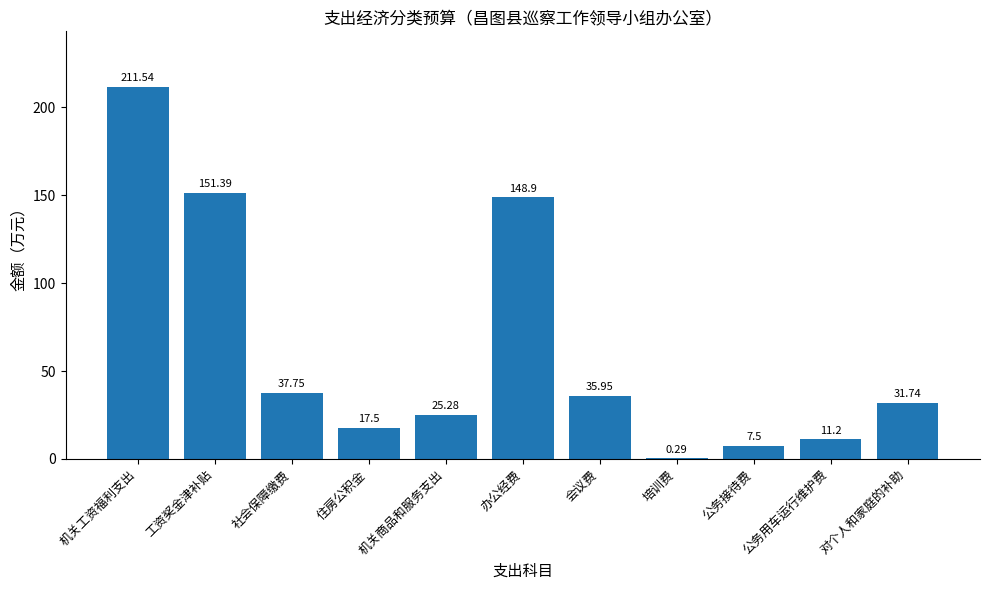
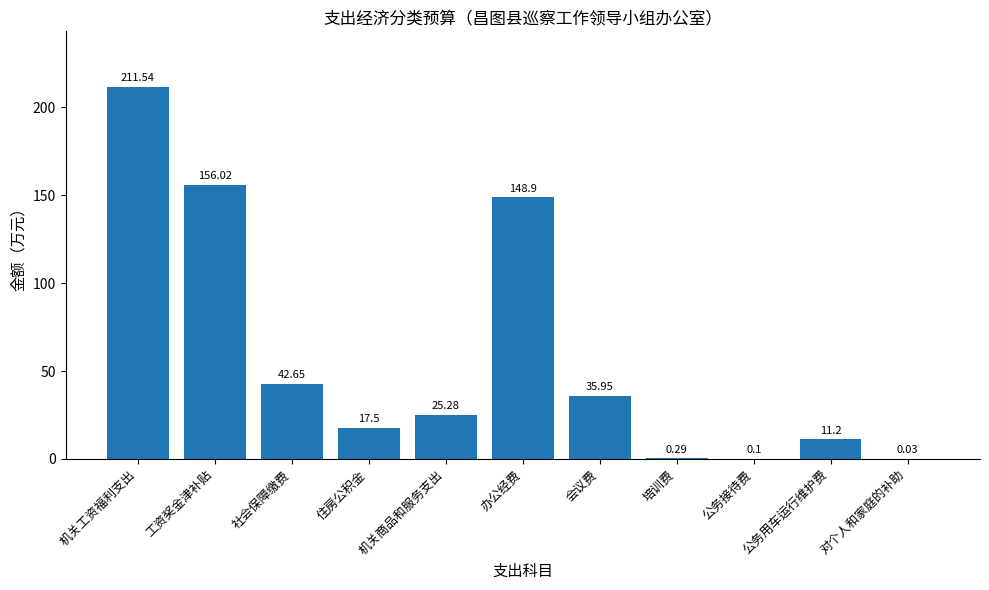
  {
    "机关工资福利支出": 211.54,
-   "工资奖金津补贴": 151.39,
-   "社会保障缴费": 37.75,
+   "工资奖金津补贴": 156.02,
+   "社会保障缴费": 42.65,
    "住房公积金": 17.5,
    "机关商品和服务支出": 25.28,
    "办公经费": 148.9,
    "会议费": 35.95,
    "培训费": 0.29,
-   "公务接待费": 7.5,
+   "公务接待费": 0.1,
    "公务用车运行维护费": 11.2,
-   "对个人和家庭的补助": 31.74
+   "对个人和家庭的补助": 0.03
  }
